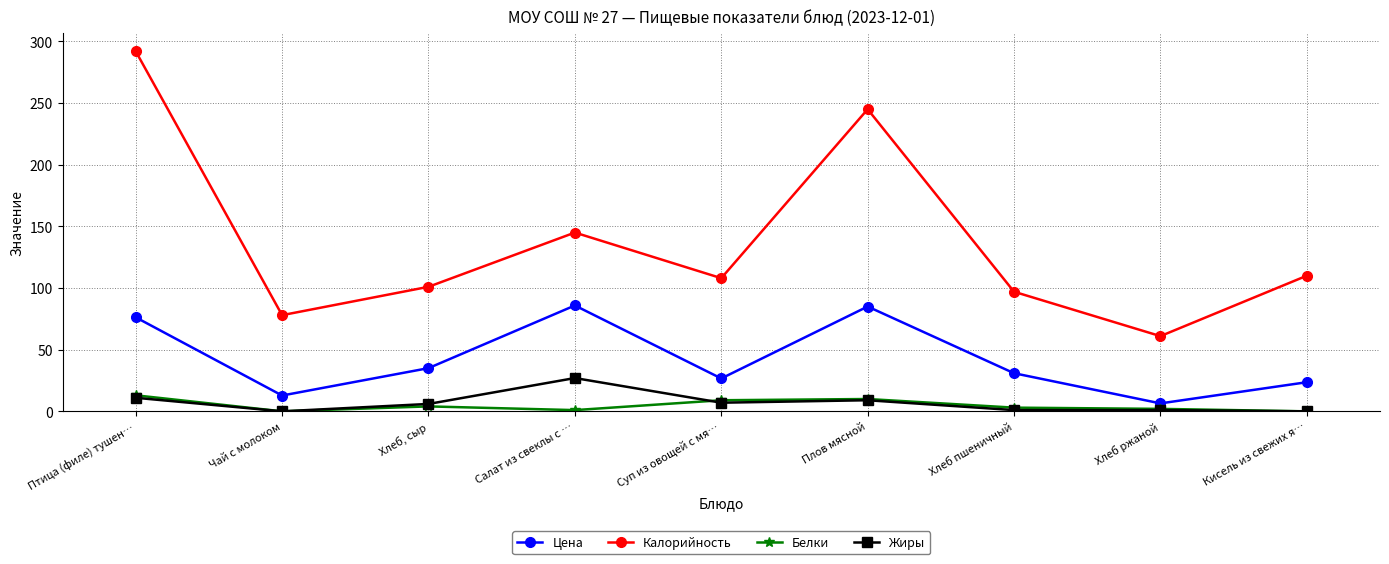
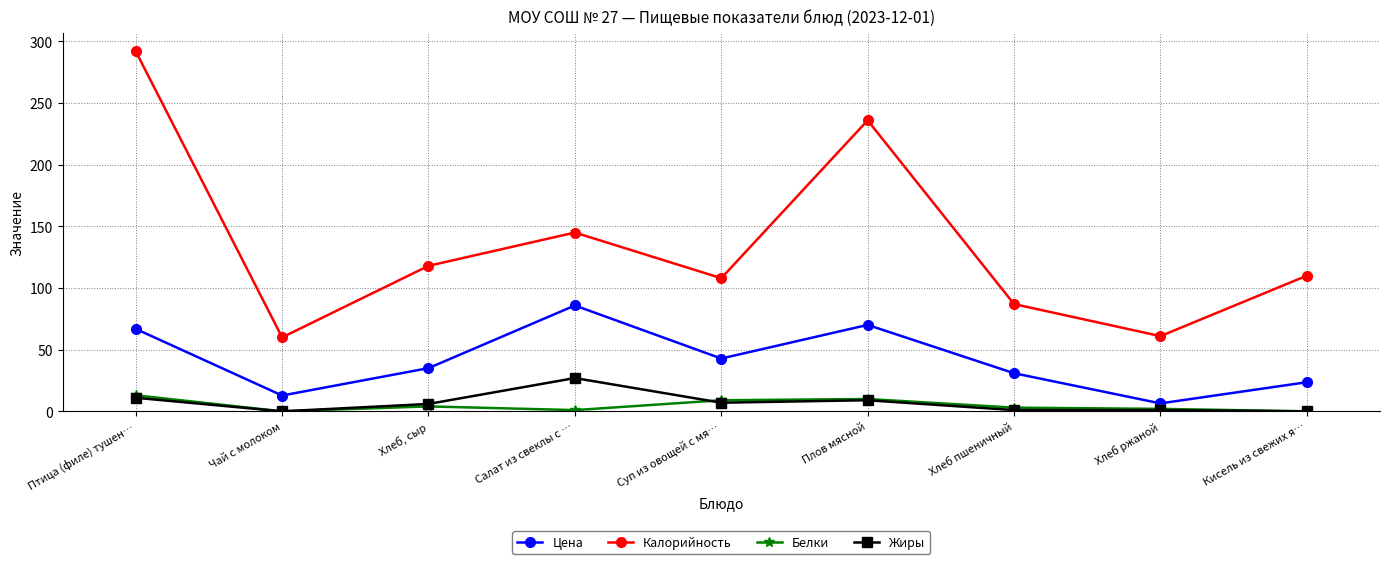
  {
    "Цена": {
-     "Птица (филе) тушен…": 76,
+     "Птица (филе) тушен…": 67,
      "Чай с молоком": 13,
      "Хлеб, сыр": 35,
      "Салат из свеклы с …": 86,
-     "Суп из овощей с мя…": 27,
-     "Плов мясной": 85,
+     "Суп из овощей с мя…": 43,
+     "Плов мясной": 70,
      "Хлеб пшеничный": 31,
      "Хлеб ржаной": 6,
      "Кисель из свежих я…": 24
    },
    "Калорийность": {
      "Птица (филе) тушен…": 292,
-     "Чай с молоком": 78,
-     "Хлеб, сыр": 101,
+     "Чай с молоком": 60,
+     "Хлеб, сыр": 118,
      "Салат из свеклы с …": 145,
      "Суп из овощей с мя…": 108,
-     "Плов мясной": 245,
-     "Хлеб пшеничный": 97,
+     "Плов мясной": 236,
+     "Хлеб пшеничный": 87,
      "Хлеб ржаной": 61,
      "Кисель из свежих я…": 110
    },
    "Белки": {
      "Салат из свеклы с …": 1
    },
    "Жиры": {
      "Салат из свеклы с …": 27
    }
  }
